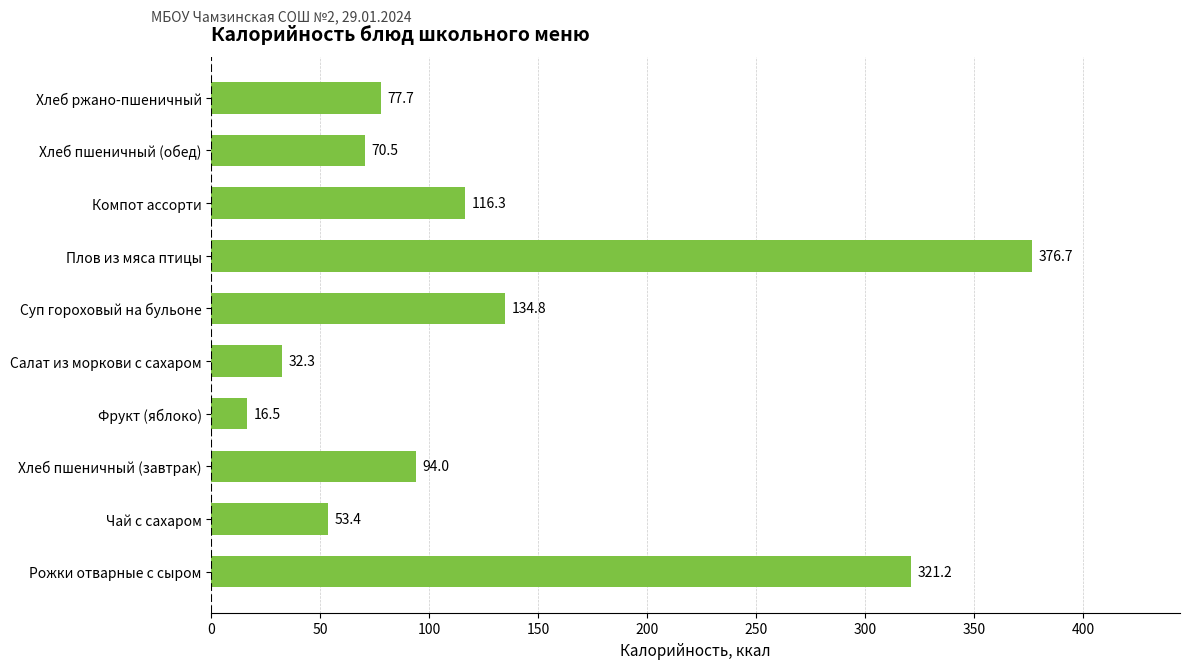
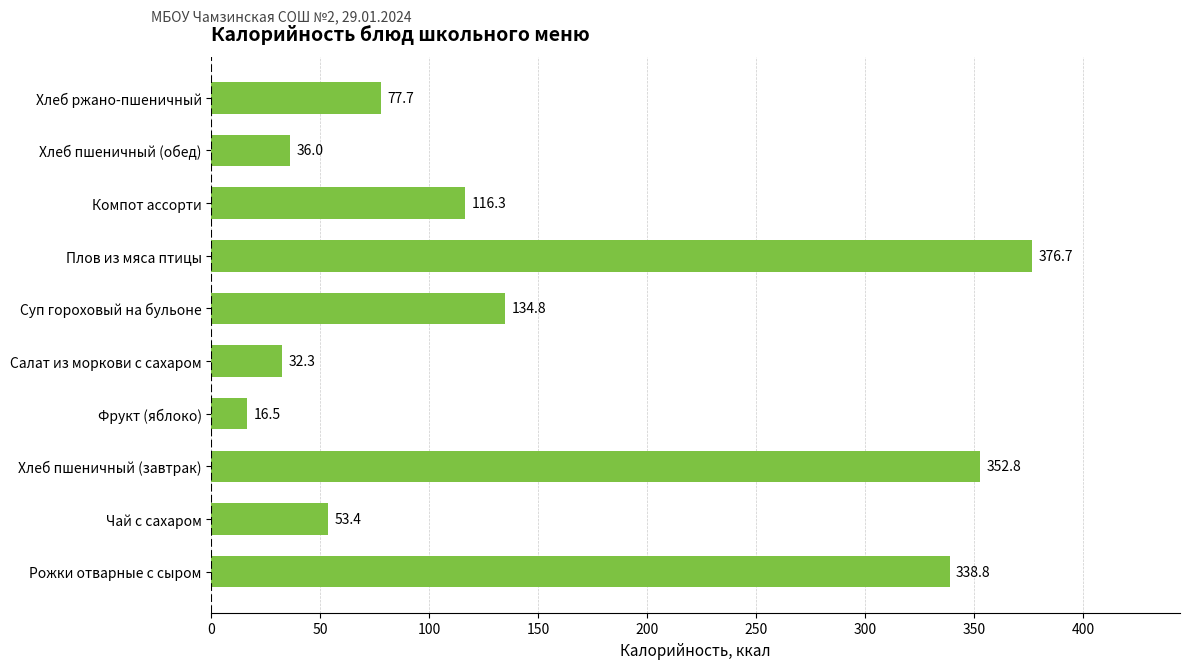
  {
    "Хлеб ржано-пшеничный": 77.7,
-   "Хлеб пшеничный (обед)": 70.5,
+   "Хлеб пшеничный (обед)": 36.0,
    "Компот ассорти": 116.3,
    "Плов из мяса птицы": 376.7,
    "Суп гороховый на бульоне": 134.8,
    "Салат из моркови с сахаром": 32.3,
    "Фрукт (яблоко)": 16.5,
-   "Хлеб пшеничный (завтрак)": 94.0,
+   "Хлеб пшеничный (завтрак)": 352.8,
    "Чай с сахаром": 53.4,
-   "Рожки отварные с сыром": 321.2
+   "Рожки отварные с сыром": 338.8
  }
